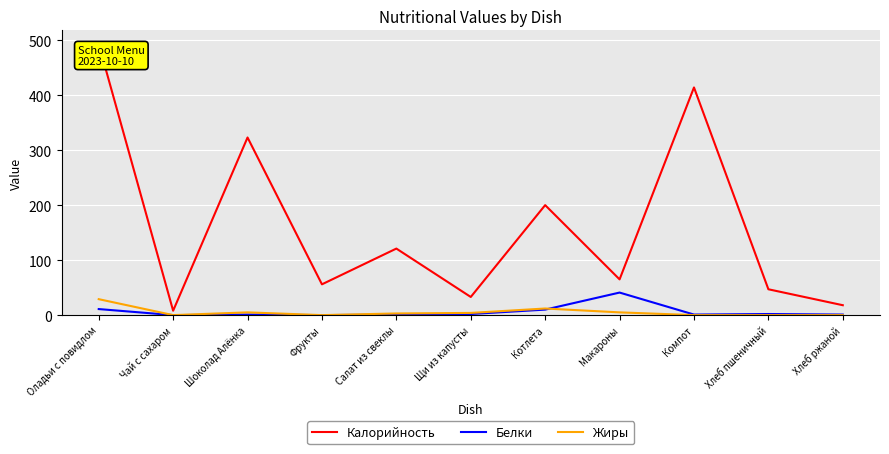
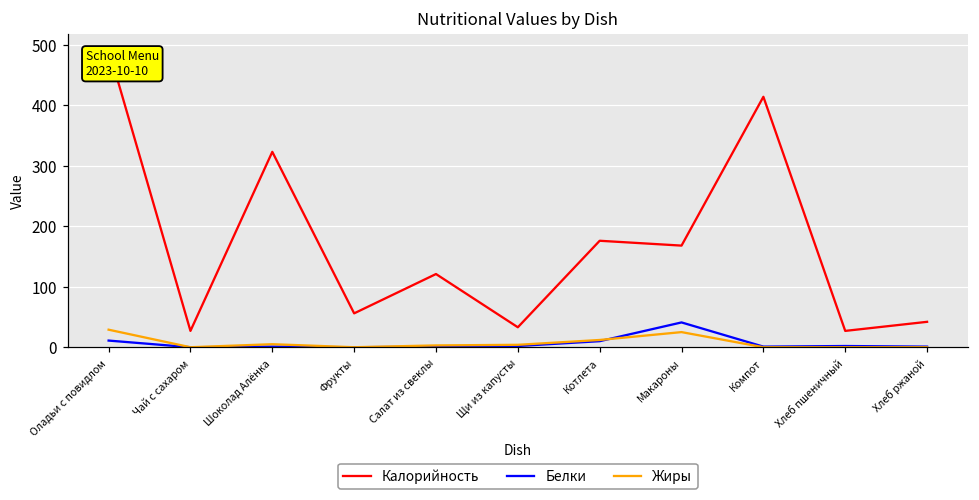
  {
    "Калорийность": {
-     "Чай с сахаром": 10,
+     "Чай с сахаром": 30,
      "Шоколад Алёнка": 320,
      "Фрукты": 60,
      "Салат из свеклы": 120,
      "Щи из капусты": 30,
-     "Котлета": 200,
-     "Макароны": 70,
+     "Котлета": 180,
+     "Макароны": 170,
      "Компот": 410,
-     "Хлеб пшеничный": 50,
-     "Хлеб ржаной": 20
+     "Хлеб пшеничный": 30,
+     "Хлеб ржаной": 40
    },
    "Белки": {
      "Оладьи с повидлом": 10,
      "Макароны": 40
    },
    "Жиры": {
      "Оладьи с повидлом": 30,
-     "Макароны": 10
+     "Макароны": 30
    }
  }
